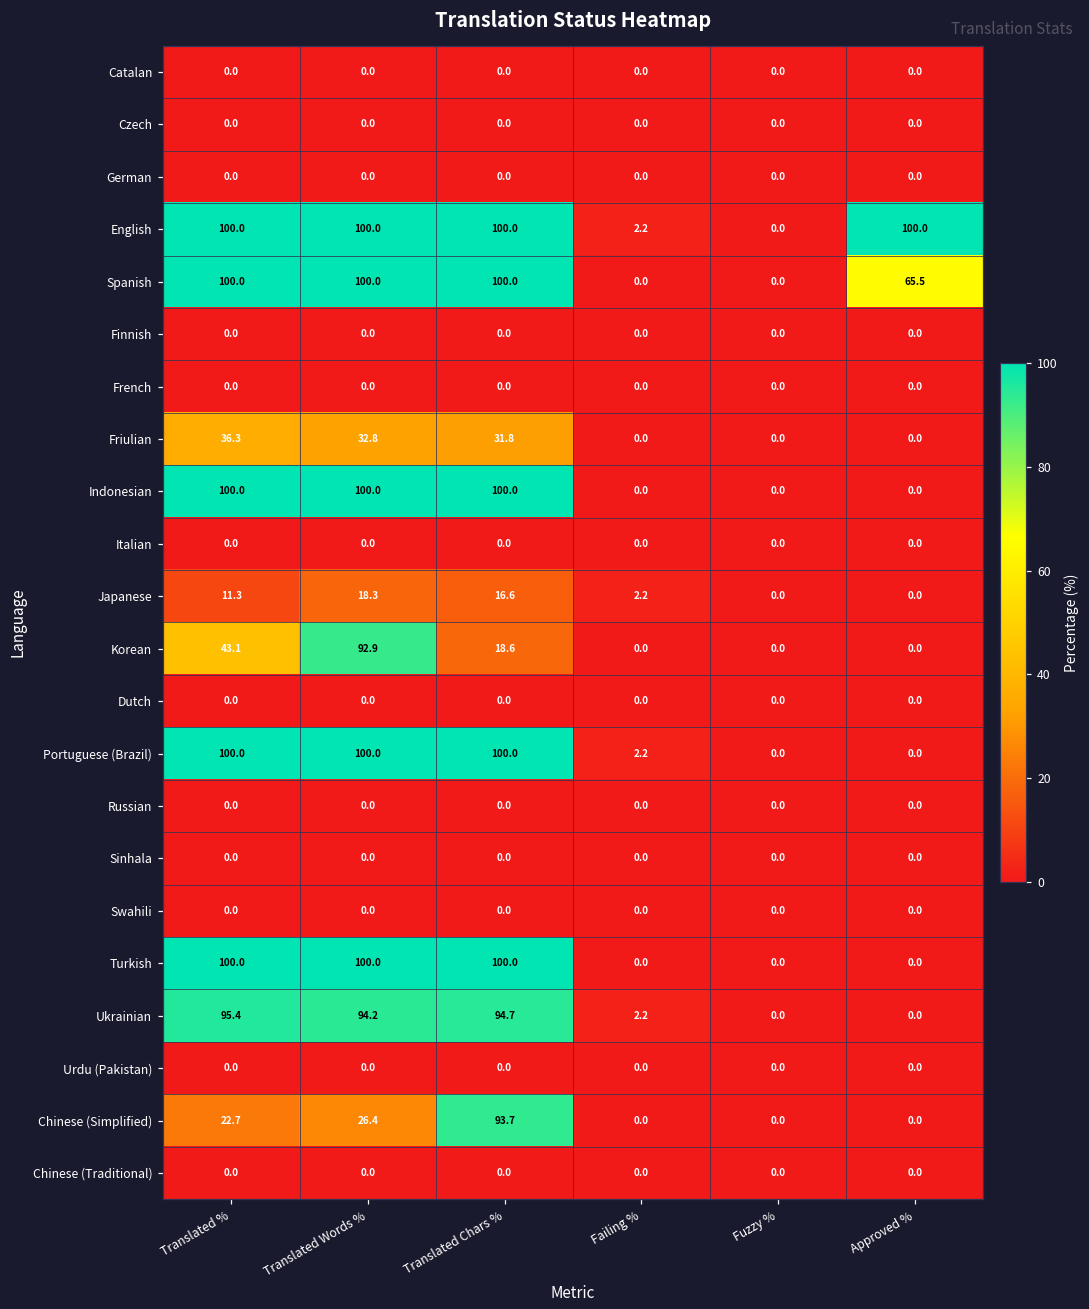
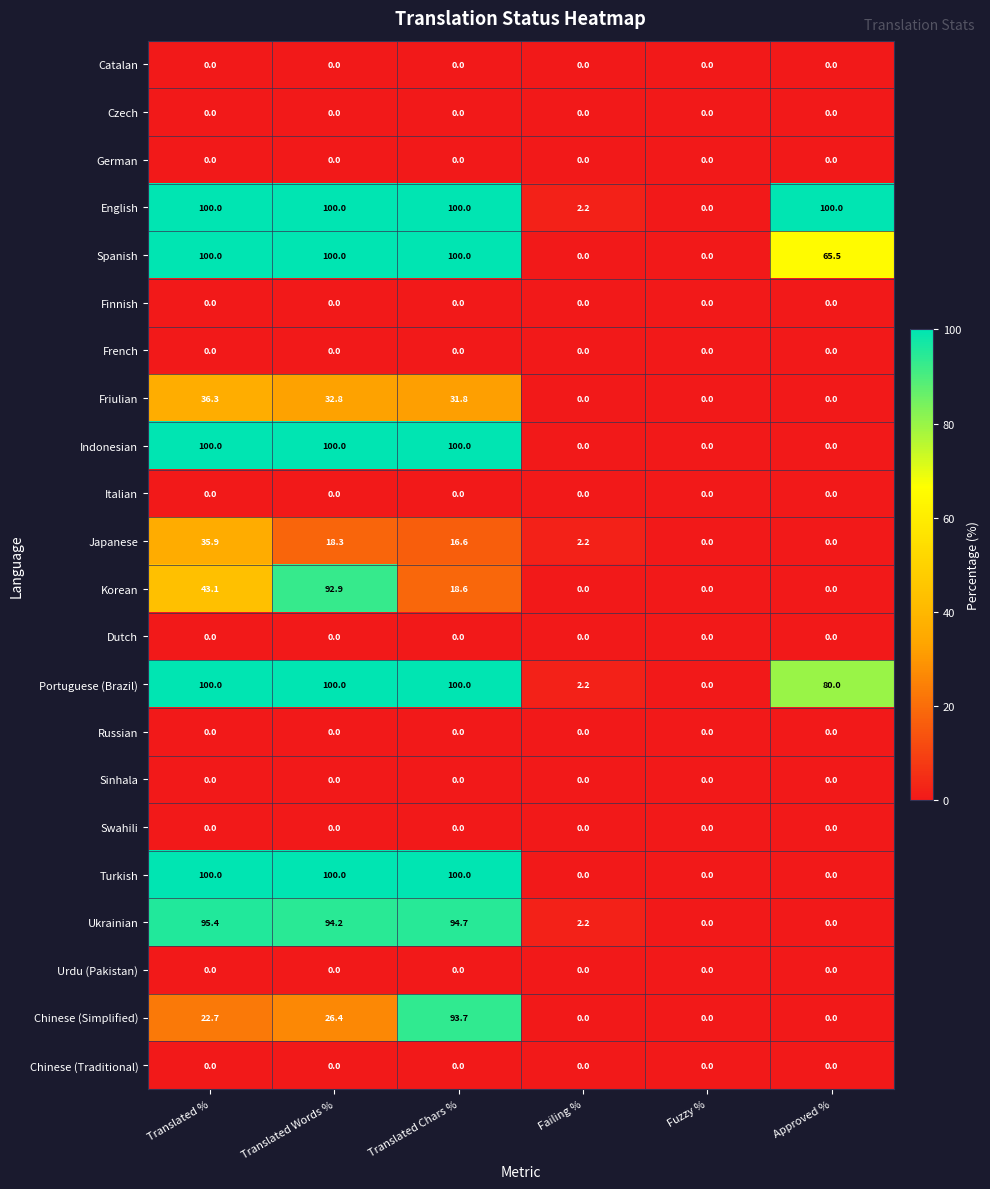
  {
    "Catalan": {
      "Translated %": 0.0,
      "Translated Words %": 0.0,
      "Translated Chars %": 0.0,
      "Failing %": 0.0,
      "Fuzzy %": 0.0,
      "Approved %": 0.0
    },
    "Czech": {
      "Translated %": 0.0,
      "Translated Words %": 0.0,
      "Translated Chars %": 0.0,
      "Failing %": 0.0,
      "Fuzzy %": 0.0,
      "Approved %": 0.0
    },
    "German": {
      "Translated %": 0.0,
      "Translated Words %": 0.0,
      "Translated Chars %": 0.0,
      "Failing %": 0.0,
      "Fuzzy %": 0.0,
      "Approved %": 0.0
    },
    "English": {
      "Translated %": 100.0,
      "Translated Words %": 100.0,
      "Translated Chars %": 100.0,
      "Failing %": 2.2,
      "Fuzzy %": 0.0,
      "Approved %": 100.0
    },
    "Spanish": {
      "Translated %": 100.0,
      "Translated Words %": 100.0,
      "Translated Chars %": 100.0,
      "Failing %": 0.0,
      "Fuzzy %": 0.0,
      "Approved %": 65.5
    },
    "Finnish": {
      "Translated %": 0.0,
      "Translated Words %": 0.0,
      "Translated Chars %": 0.0,
      "Failing %": 0.0,
      "Fuzzy %": 0.0,
      "Approved %": 0.0
    },
    "French": {
      "Translated %": 0.0,
      "Translated Words %": 0.0,
      "Translated Chars %": 0.0,
      "Failing %": 0.0,
      "Fuzzy %": 0.0,
      "Approved %": 0.0
    },
    "Friulian": {
      "Translated %": 36.3,
      "Translated Words %": 32.8,
      "Translated Chars %": 31.8,
      "Failing %": 0.0,
      "Fuzzy %": 0.0,
      "Approved %": 0.0
    },
    "Indonesian": {
      "Translated %": 100.0,
      "Translated Words %": 100.0,
      "Translated Chars %": 100.0,
      "Failing %": 0.0,
      "Fuzzy %": 0.0,
      "Approved %": 0.0
    },
    "Italian": {
      "Translated %": 0.0,
      "Translated Words %": 0.0,
      "Translated Chars %": 0.0,
      "Failing %": 0.0,
      "Fuzzy %": 0.0,
      "Approved %": 0.0
    },
    "Japanese": {
-     "Translated %": 11.3,
+     "Translated %": 35.9,
      "Translated Words %": 18.3,
      "Translated Chars %": 16.6,
      "Failing %": 2.2,
      "Fuzzy %": 0.0,
      "Approved %": 0.0
    },
    "Korean": {
      "Translated %": 43.1,
      "Translated Words %": 92.9,
      "Translated Chars %": 18.6,
      "Failing %": 0.0,
      "Fuzzy %": 0.0,
      "Approved %": 0.0
    },
    "Dutch": {
      "Translated %": 0.0,
      "Translated Words %": 0.0,
      "Translated Chars %": 0.0,
      "Failing %": 0.0,
      "Fuzzy %": 0.0,
      "Approved %": 0.0
    },
    "Portuguese (Brazil)": {
      "Translated %": 100.0,
      "Translated Words %": 100.0,
      "Translated Chars %": 100.0,
      "Failing %": 2.2,
      "Fuzzy %": 0.0,
-     "Approved %": 0.0
+     "Approved %": 80.0
    },
    "Russian": {
      "Translated %": 0.0,
      "Translated Words %": 0.0,
      "Translated Chars %": 0.0,
      "Failing %": 0.0,
      "Fuzzy %": 0.0,
      "Approved %": 0.0
    },
    "Sinhala": {
      "Translated %": 0.0,
      "Translated Words %": 0.0,
      "Translated Chars %": 0.0,
      "Failing %": 0.0,
      "Fuzzy %": 0.0,
      "Approved %": 0.0
    },
    "Swahili": {
      "Translated %": 0.0,
      "Translated Words %": 0.0,
      "Translated Chars %": 0.0,
      "Failing %": 0.0,
      "Fuzzy %": 0.0,
      "Approved %": 0.0
    },
    "Turkish": {
      "Translated %": 100.0,
      "Translated Words %": 100.0,
      "Translated Chars %": 100.0,
      "Failing %": 0.0,
      "Fuzzy %": 0.0,
      "Approved %": 0.0
    },
    "Ukrainian": {
      "Translated %": 95.4,
      "Translated Words %": 94.2,
      "Translated Chars %": 94.7,
      "Failing %": 2.2,
      "Fuzzy %": 0.0,
      "Approved %": 0.0
    },
    "Urdu (Pakistan)": {
      "Translated %": 0.0,
      "Translated Words %": 0.0,
      "Translated Chars %": 0.0,
      "Failing %": 0.0,
      "Fuzzy %": 0.0,
      "Approved %": 0.0
    },
    "Chinese (Simplified)": {
      "Translated %": 22.7,
      "Translated Words %": 26.4,
      "Translated Chars %": 93.7,
      "Failing %": 0.0,
      "Fuzzy %": 0.0,
      "Approved %": 0.0
    },
    "Chinese (Traditional)": {
      "Translated %": 0.0,
      "Translated Words %": 0.0,
      "Translated Chars %": 0.0,
      "Failing %": 0.0,
      "Fuzzy %": 0.0,
      "Approved %": 0.0
    }
  }
